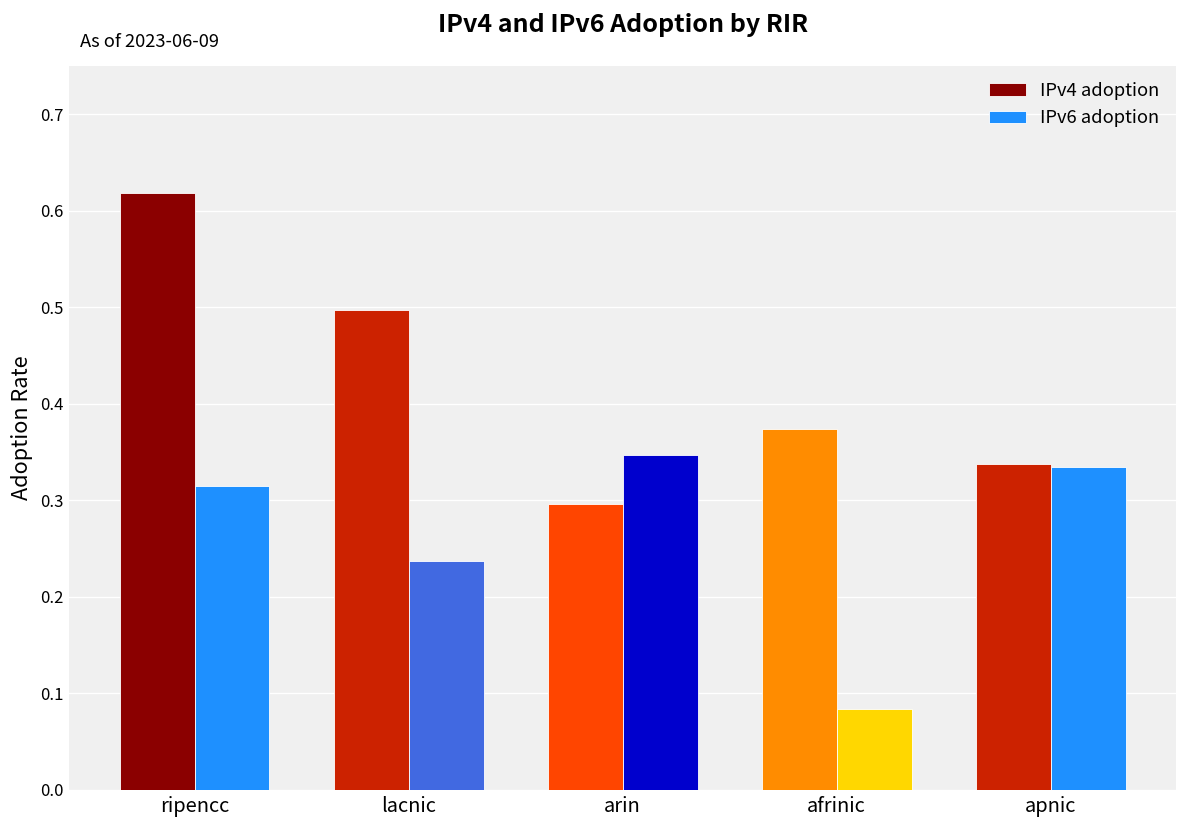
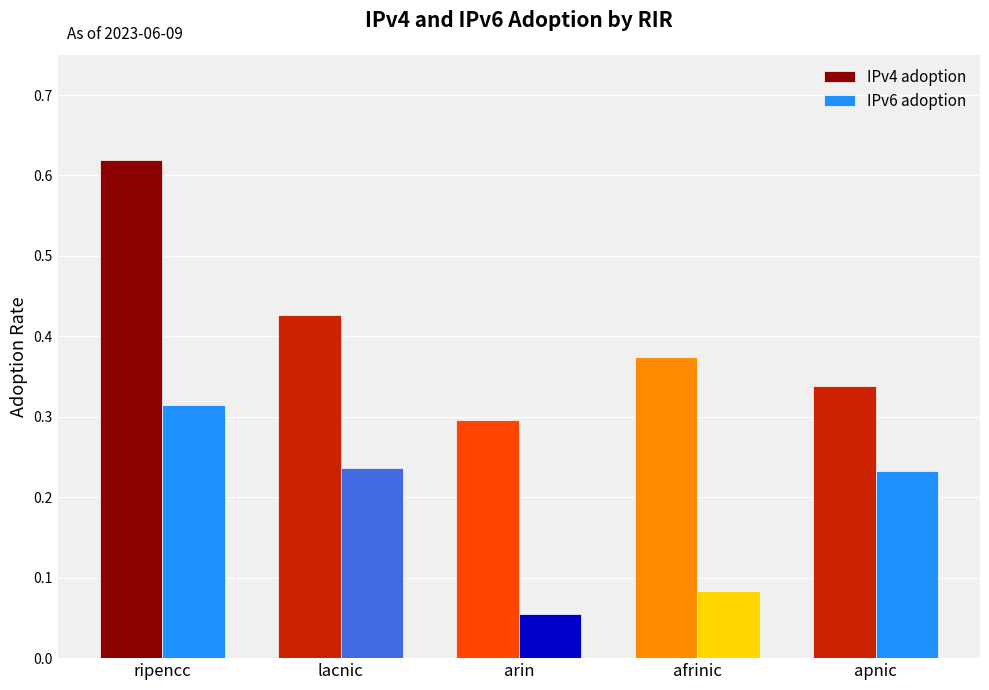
  {
    "IPv4 adoption": {
      "ripencc": 0.62,
-     "lacnic": 0.50,
+     "lacnic": 0.43,
      "arin": 0.30,
      "afrinic": 0.37,
      "apnic": 0.34
    },
    "IPv6 adoption": {
      "ripencc": 0.32,
      "lacnic": 0.24,
-     "arin": 0.35,
+     "arin": 0.05,
      "afrinic": 0.08,
-     "apnic": 0.33
+     "apnic": 0.23
    }
  }
